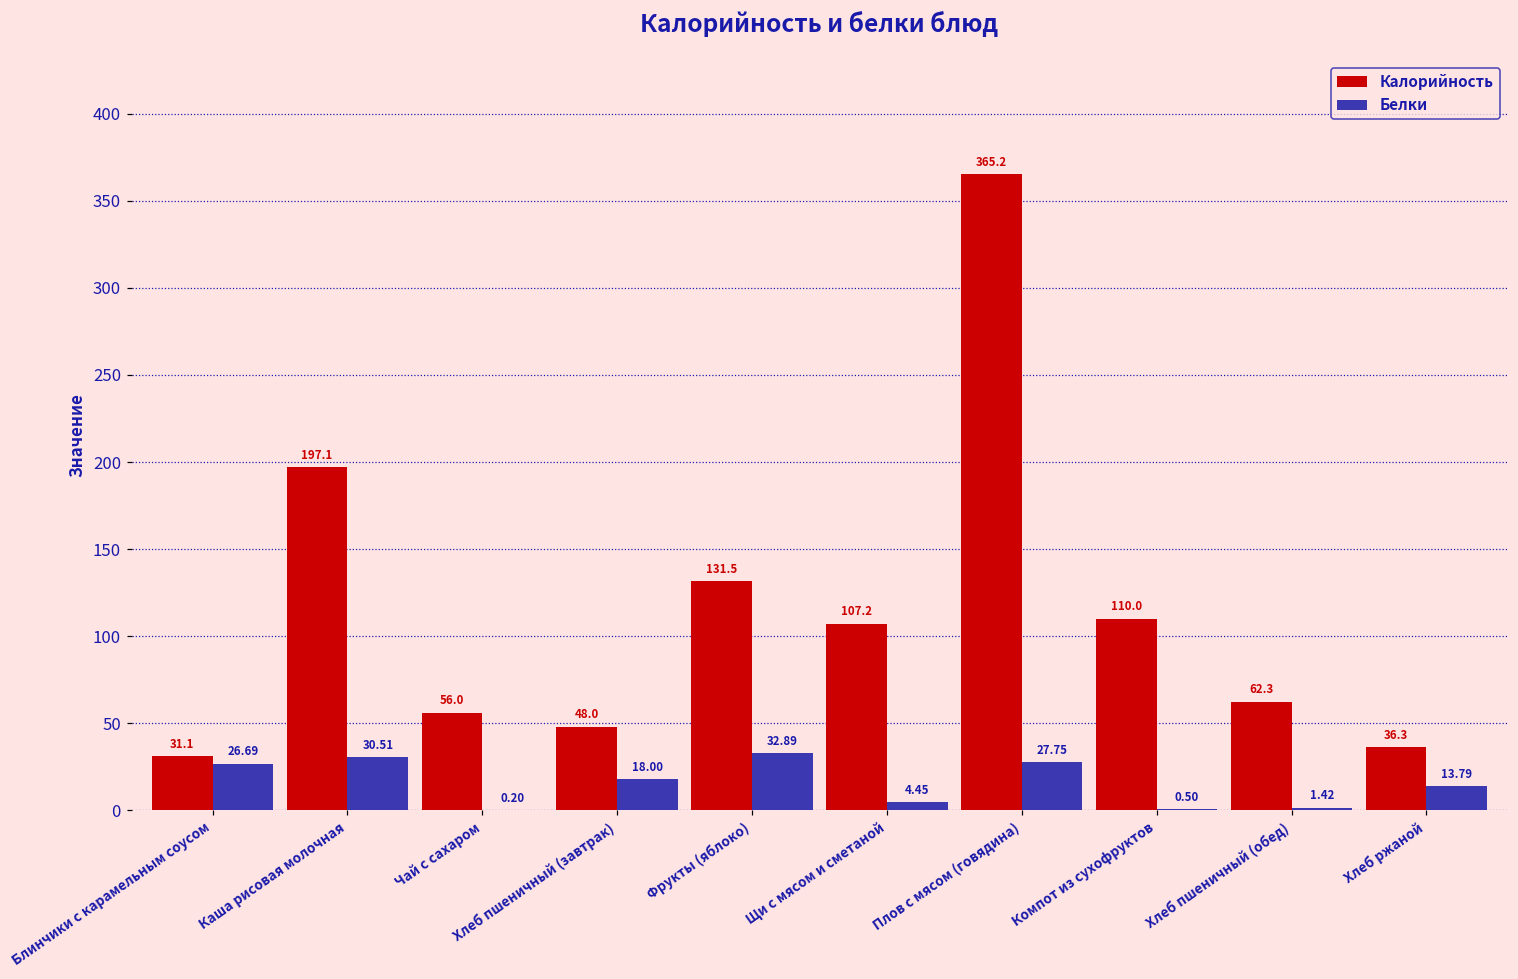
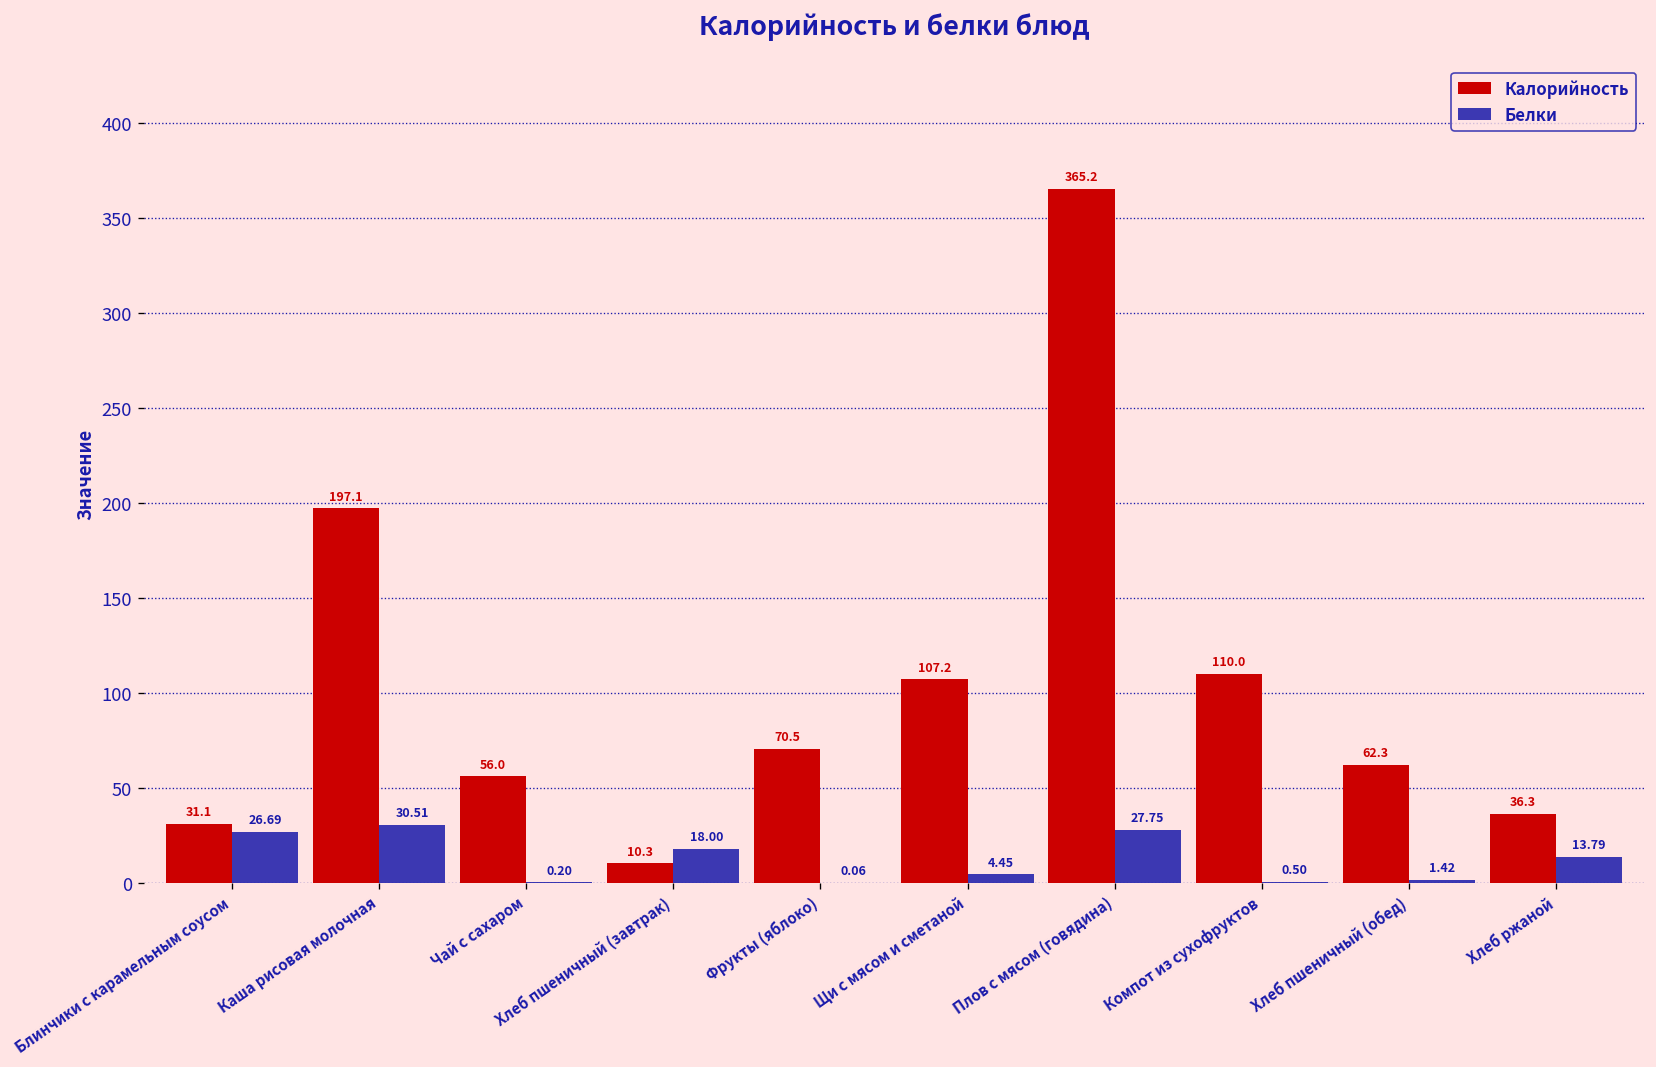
  {
    "Калорийность": {
      "Блинчики с карамельным соусом": 31.1,
      "Каша рисовая молочная": 197.1,
      "Чай с сахаром": 56.0,
-     "Хлеб пшеничный (завтрак)": 48.0,
-     "Фрукты (яблоко)": 131.5,
+     "Хлеб пшеничный (завтрак)": 10.3,
+     "Фрукты (яблоко)": 70.5,
      "Щи с мясом и сметаной": 107.2,
      "Плов с мясом (говядина)": 365.2,
      "Компот из сухофруктов": 110.0,
      "Хлеб пшеничный (обед)": 62.3,
      "Хлеб ржаной": 36.3
    },
    "Белки": {
      "Блинчики с карамельным соусом": 26.69,
      "Каша рисовая молочная": 30.51,
      "Чай с сахаром": 0.20,
      "Хлеб пшеничный (завтрак)": 18.00,
-     "Фрукты (яблоко)": 32.89,
+     "Фрукты (яблоко)": 0.06,
      "Щи с мясом и сметаной": 4.45,
      "Плов с мясом (говядина)": 27.75,
      "Компот из сухофруктов": 0.50,
      "Хлеб пшеничный (обед)": 1.42,
      "Хлеб ржаной": 13.79
    }
  }
